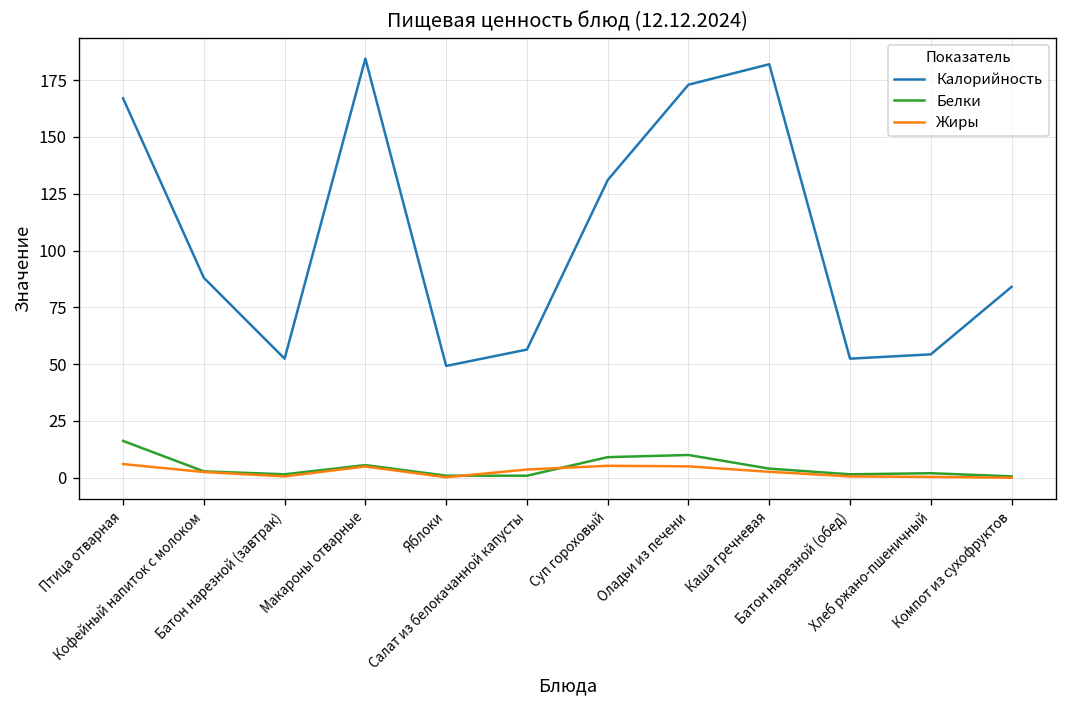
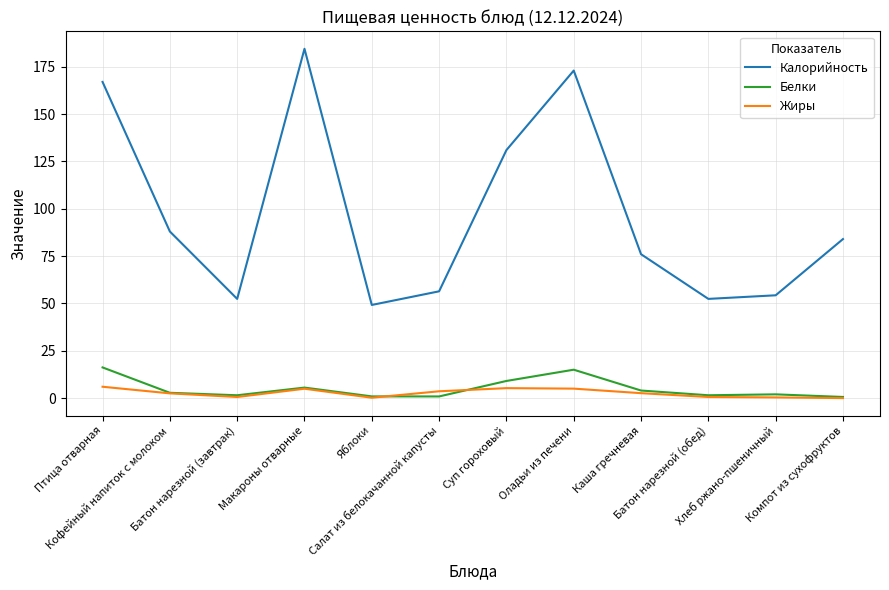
  {
    "Калорийность": {
      "Птица отварная": 167,
      "Кофейный напиток с молоком": 88,
      "Батон нарезной (завтрак)": 52,
      "Макароны отварные": 185,
      "Яблоки": 49,
      "Салат из белокачанной капусты": 56,
      "Суп гороховый": 131,
      "Оладьи из печени": 173,
-     "Каша гречневая": 182,
+     "Каша гречневая": 76,
      "Батон нарезной (обед)": 52,
      "Хлеб ржано-пшеничный": 54,
      "Компот из сухофруктов": 84
    },
    "Белки": {
      "Птица отварная": 16,
      "Салат из белокачанной капусты": 1,
      "Суп гороховый": 9,
-     "Оладьи из печени": 10,
+     "Оладьи из печени": 15,
      "Каша гречневая": 4,
      "Хлеб ржано-пшеничный": 2
    },
    "Жиры": {
      "Птица отварная": 6,
      "Салат из белокачанной капусты": 4,
      "Суп гороховый": 5,
      "Оладьи из печени": 5,
      "Каша гречневая": 3,
      "Хлеб ржано-пшеничный": 0
    }
  }
